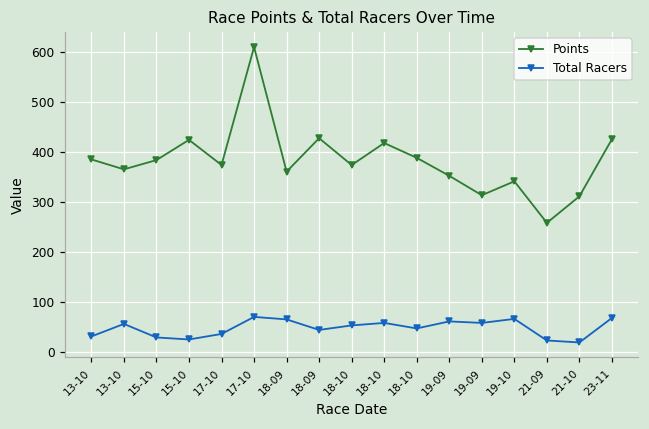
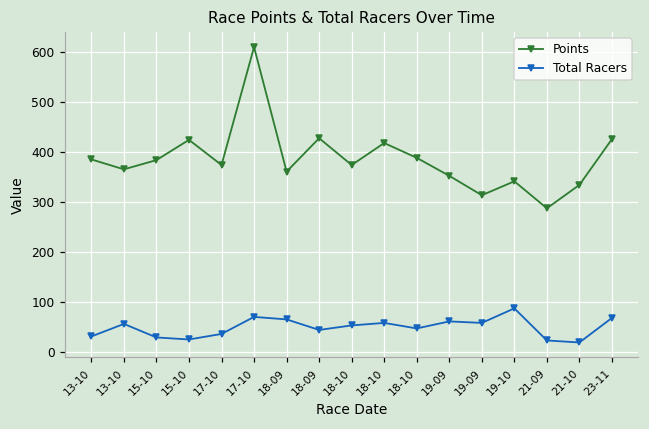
  {
    "Points": {
      "19-10": 340,
-     "21-09": 260,
-     "21-10": 310,
+     "21-09": 290,
+     "21-10": 330,
      "23-11": 430
    },
    "Total Racers": {
-     "19-10": 70,
+     "19-10": 90,
      "21-09": 20,
      "21-10": 20,
      "23-11": 70
    }
  }
